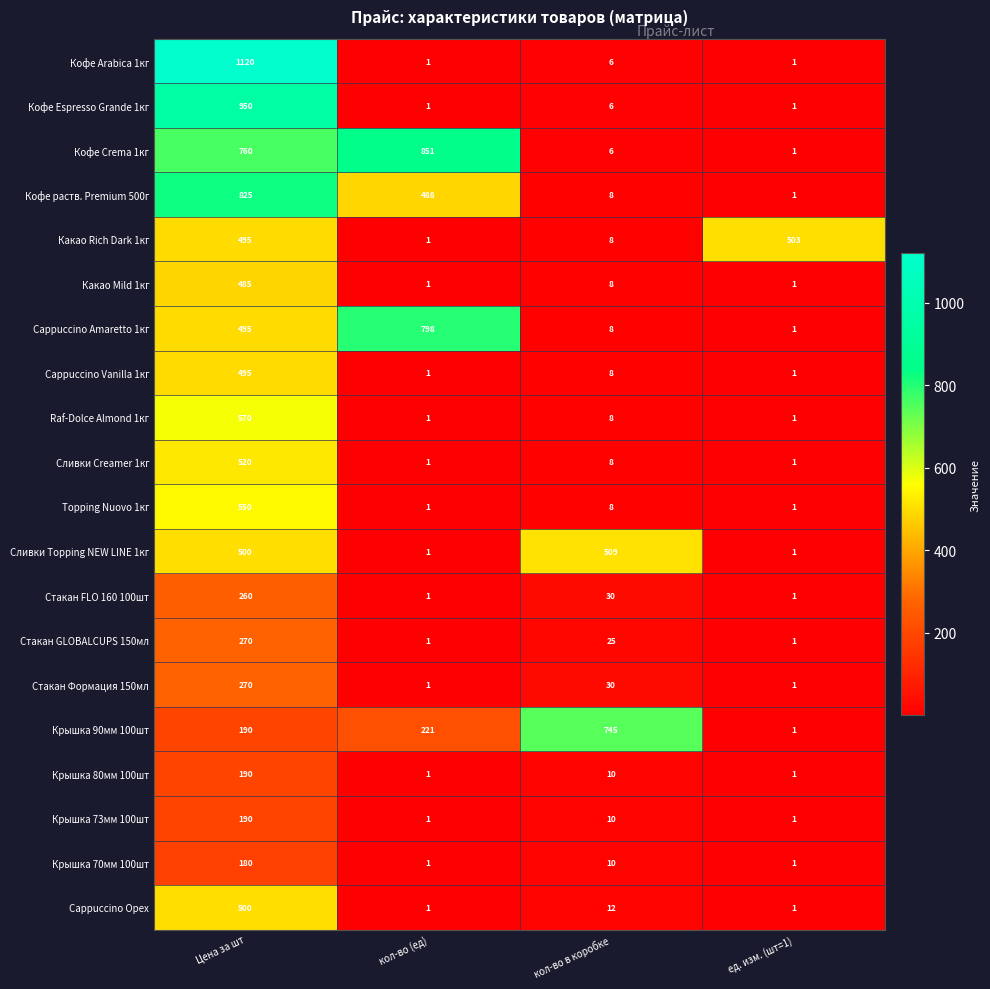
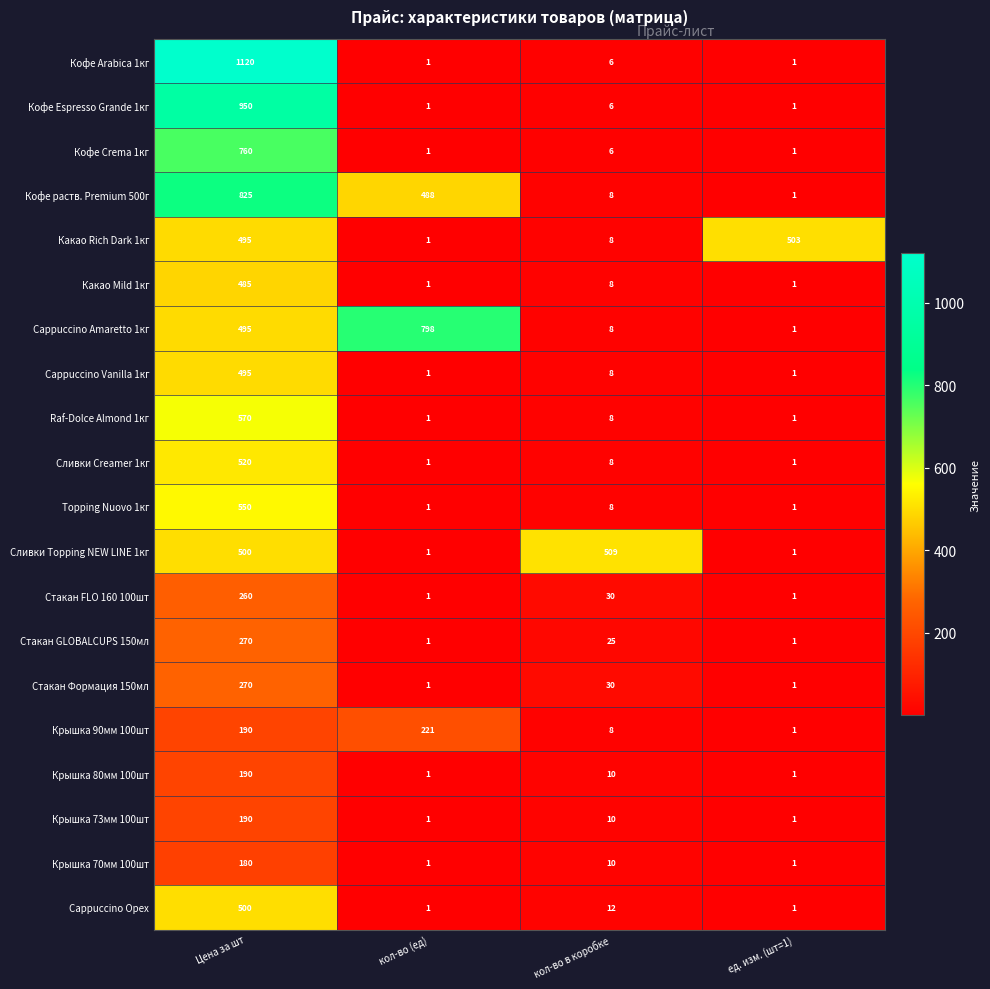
  {
    "Кофе Arabica 1кг": {
      "Цена за шт": 1120,
      "кол-во (ед)": 1,
      "кол-во в коробке": 6,
      "ед. изм. (шт=1)": 1
    },
    "Кофе Espresso Grande 1кг": {
      "Цена за шт": 950,
      "кол-во (ед)": 1,
      "кол-во в коробке": 6,
      "ед. изм. (шт=1)": 1
    },
    "Кофе Crema 1кг": {
      "Цена за шт": 760,
-     "кол-во (ед)": 851,
+     "кол-во (ед)": 1,
      "кол-во в коробке": 6,
      "ед. изм. (шт=1)": 1
    },
    "Кофе раств. Premium 500г": {
      "Цена за шт": 825,
      "кол-во (ед)": 488,
      "кол-во в коробке": 8,
      "ед. изм. (шт=1)": 1
    },
    "Какао Rich Dark 1кг": {
      "Цена за шт": 495,
      "кол-во (ед)": 1,
      "кол-во в коробке": 8,
      "ед. изм. (шт=1)": 503
    },
    "Какао Mild 1кг": {
      "Цена за шт": 485,
      "кол-во (ед)": 1,
      "кол-во в коробке": 8,
      "ед. изм. (шт=1)": 1
    },
    "Cappuccino Amaretto 1кг": {
      "Цена за шт": 495,
      "кол-во (ед)": 798,
      "кол-во в коробке": 8,
      "ед. изм. (шт=1)": 1
    },
    "Cappuccino Vanilla 1кг": {
      "Цена за шт": 495,
      "кол-во (ед)": 1,
      "кол-во в коробке": 8,
      "ед. изм. (шт=1)": 1
    },
    "Raf-Dolce Almond 1кг": {
      "Цена за шт": 570,
      "кол-во (ед)": 1,
      "кол-во в коробке": 8,
      "ед. изм. (шт=1)": 1
    },
    "Сливки Creamer 1кг": {
      "Цена за шт": 520,
      "кол-во (ед)": 1,
      "кол-во в коробке": 8,
      "ед. изм. (шт=1)": 1
    },
    "Topping Nuovo 1кг": {
      "Цена за шт": 550,
      "кол-во (ед)": 1,
      "кол-во в коробке": 8,
      "ед. изм. (шт=1)": 1
    },
    "Сливки Topping NEW LINE 1кг": {
      "Цена за шт": 500,
      "кол-во (ед)": 1,
      "кол-во в коробке": 509,
      "ед. изм. (шт=1)": 1
    },
    "Стакан FLO 160 100шт": {
      "Цена за шт": 260,
      "кол-во (ед)": 1,
      "кол-во в коробке": 30,
      "ед. изм. (шт=1)": 1
    },
    "Стакан GLOBALCUPS 150мл": {
      "Цена за шт": 270,
      "кол-во (ед)": 1,
      "кол-во в коробке": 25,
      "ед. изм. (шт=1)": 1
    },
    "Стакан Формация 150мл": {
      "Цена за шт": 270,
      "кол-во (ед)": 1,
      "кол-во в коробке": 30,
      "ед. изм. (шт=1)": 1
    },
    "Крышка 90мм 100шт": {
      "Цена за шт": 190,
      "кол-во (ед)": 221,
-     "кол-во в коробке": 745,
+     "кол-во в коробке": 8,
      "ед. изм. (шт=1)": 1
    },
    "Крышка 80мм 100шт": {
      "Цена за шт": 190,
      "кол-во (ед)": 1,
      "кол-во в коробке": 10,
      "ед. изм. (шт=1)": 1
    },
    "Крышка 73мм 100шт": {
      "Цена за шт": 190,
      "кол-во (ед)": 1,
      "кол-во в коробке": 10,
      "ед. изм. (шт=1)": 1
    },
    "Крышка 70мм 100шт": {
      "Цена за шт": 180,
      "кол-во (ед)": 1,
      "кол-во в коробке": 10,
      "ед. изм. (шт=1)": 1
    },
    "Cappuccino Орех": {
      "Цена за шт": 500,
      "кол-во (ед)": 1,
      "кол-во в коробке": 12,
      "ед. изм. (шт=1)": 1
    }
  }
